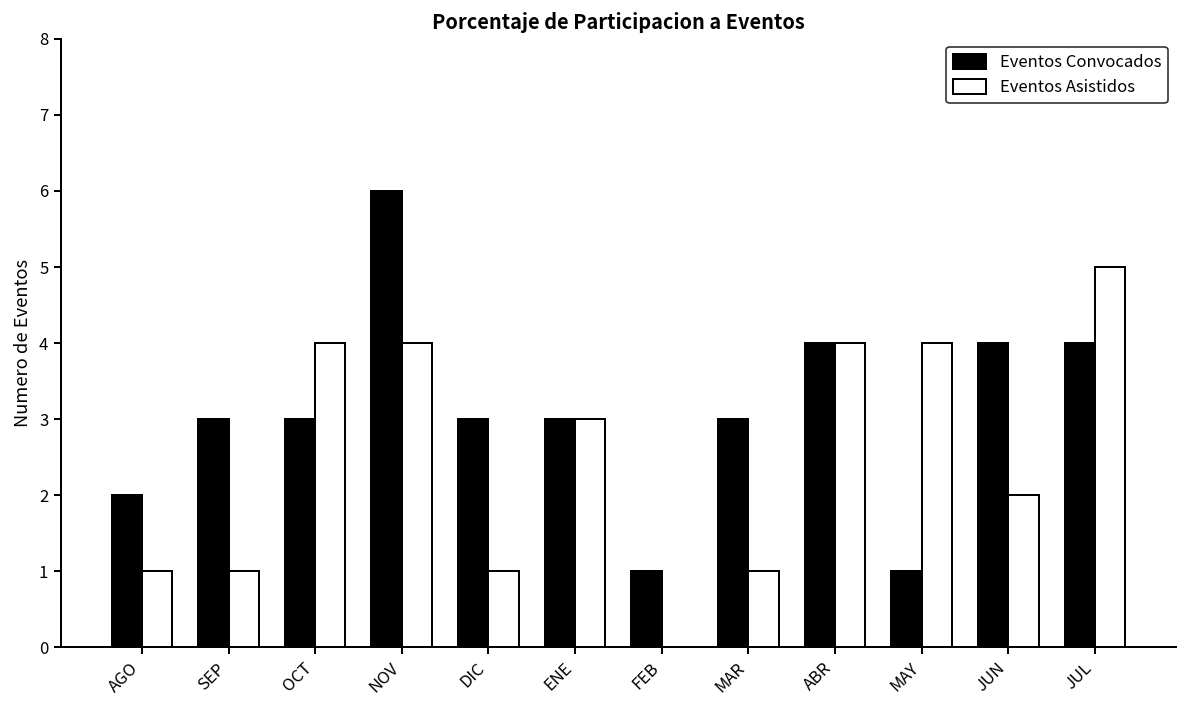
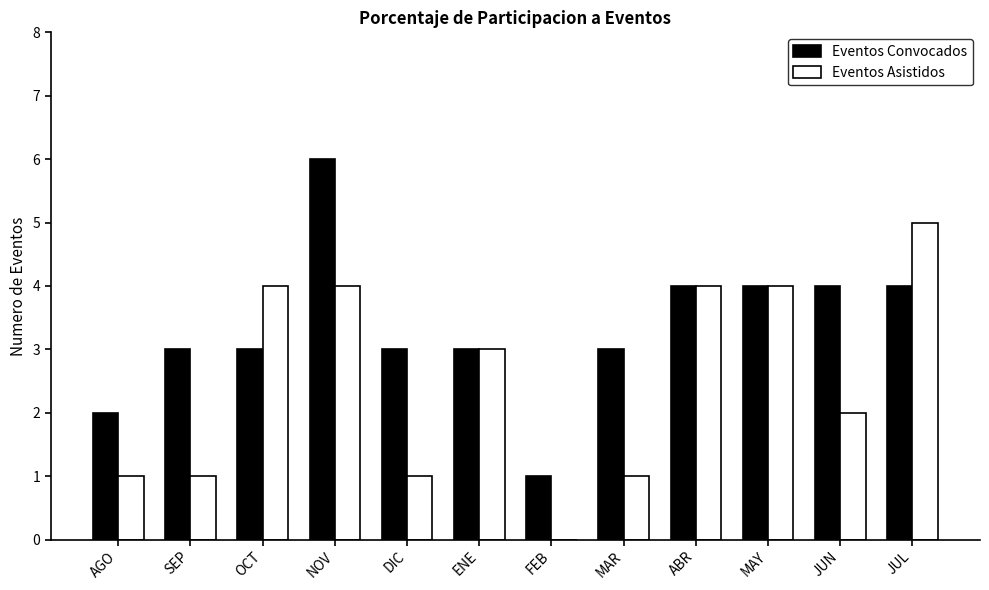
  {
    "Eventos Convocados": {
      "AGO": 2,
      "SEP": 3,
      "OCT": 3,
      "NOV": 6,
      "DIC": 3,
      "ENE": 3,
      "FEB": 1,
      "MAR": 3,
      "ABR": 4,
-     "MAY": 1,
+     "MAY": 4,
      "JUN": 4,
      "JUL": 4
    },
    "Eventos Asistidos": {
      "AGO": 1,
      "SEP": 1,
      "OCT": 4,
      "NOV": 4,
      "DIC": 1,
      "ENE": 3,
      "FEB": 0,
      "MAR": 1,
      "ABR": 4,
      "MAY": 4,
      "JUN": 2,
      "JUL": 5
    }
  }
